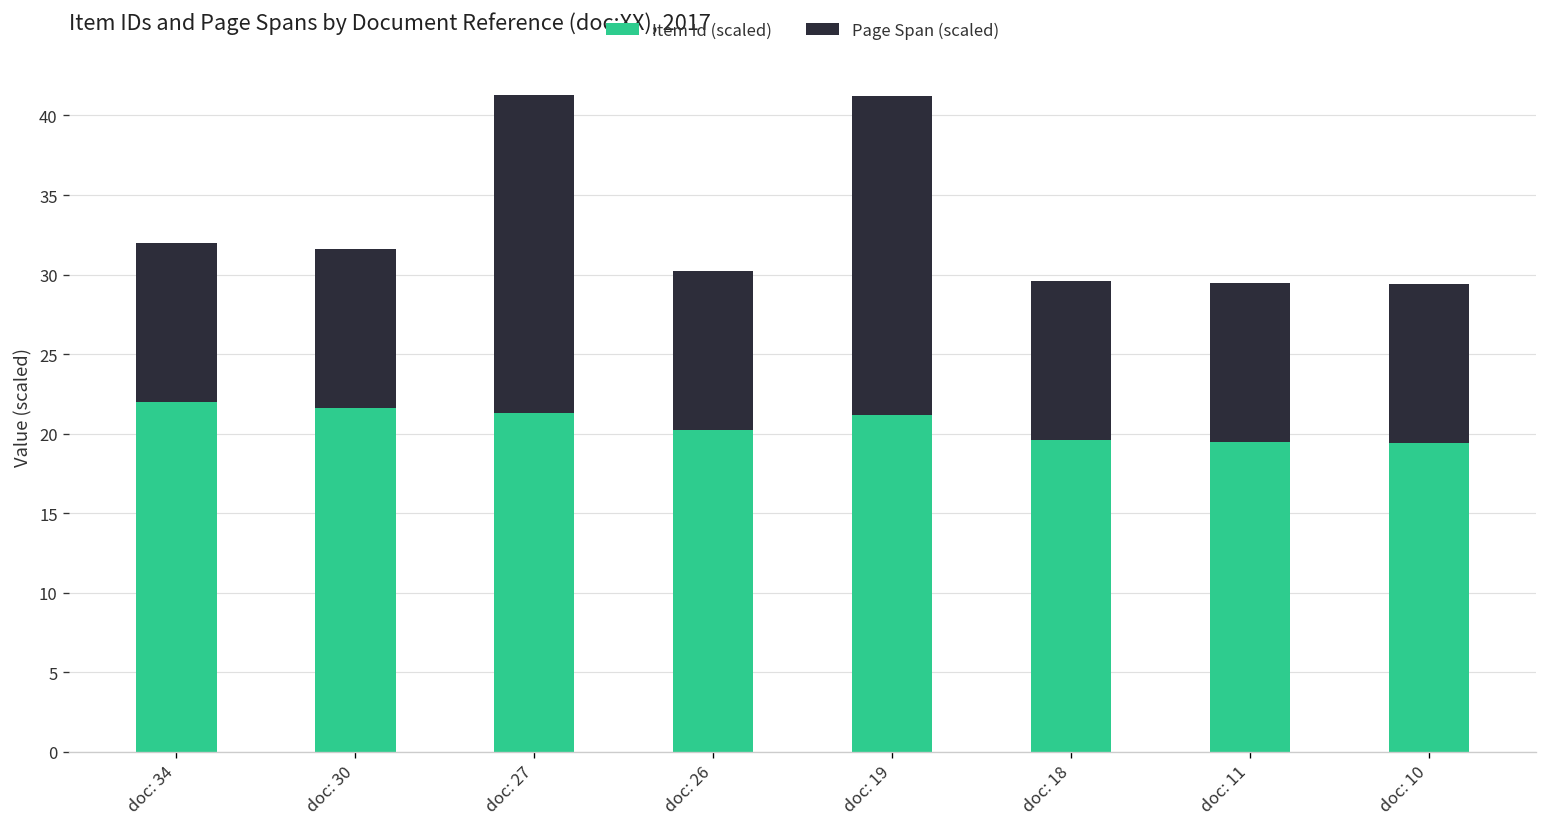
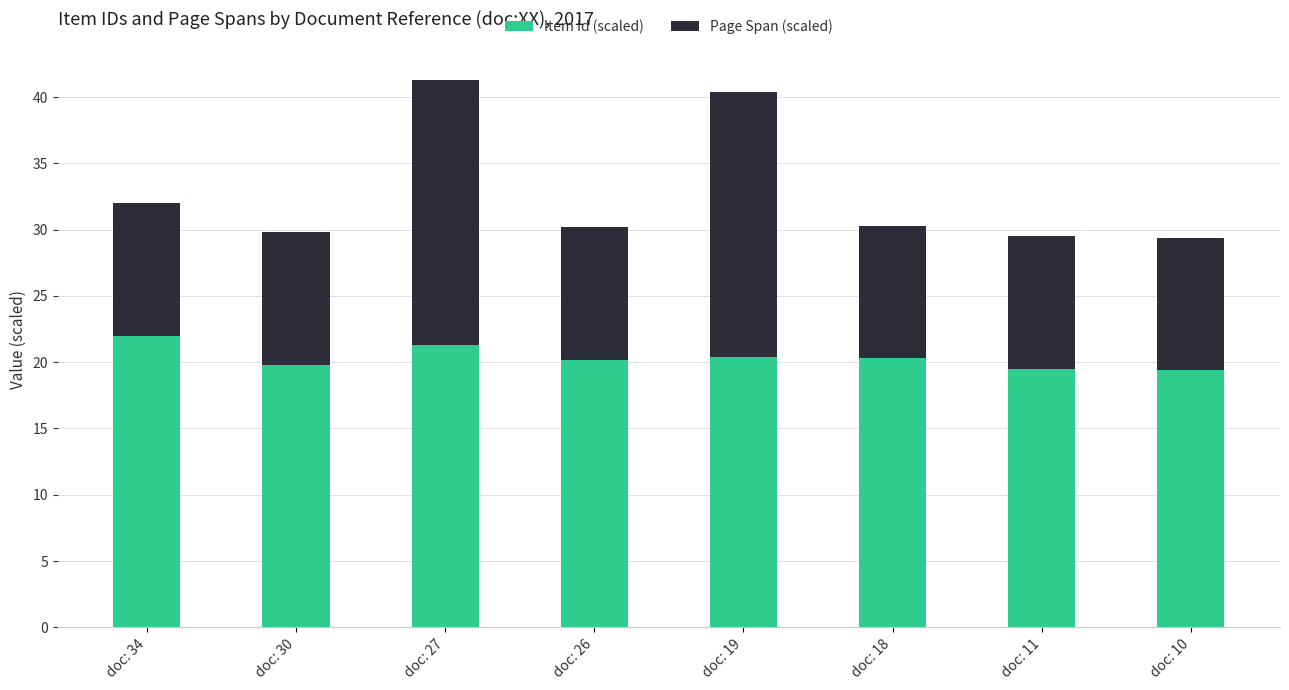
  {
    "Item Id (scaled)": {
      "doc: 34": 22.0,
-     "doc: 30": 21.6,
+     "doc: 30": 19.8,
      "doc: 27": 21.3,
      "doc: 26": 20.2,
-     "doc: 19": 21.2,
-     "doc: 18": 19.6,
+     "doc: 19": 20.4,
+     "doc: 18": 20.3,
      "doc: 11": 19.5,
      "doc: 10": 19.4
    },
    "Page Span (scaled)": {
      "doc: 34": 10.0,
      "doc: 30": 10.0,
      "doc: 27": 20.0,
      "doc: 26": 10.0,
      "doc: 19": 20.0,
      "doc: 18": 10.0,
      "doc: 11": 10.0,
      "doc: 10": 10.0
    }
  }
